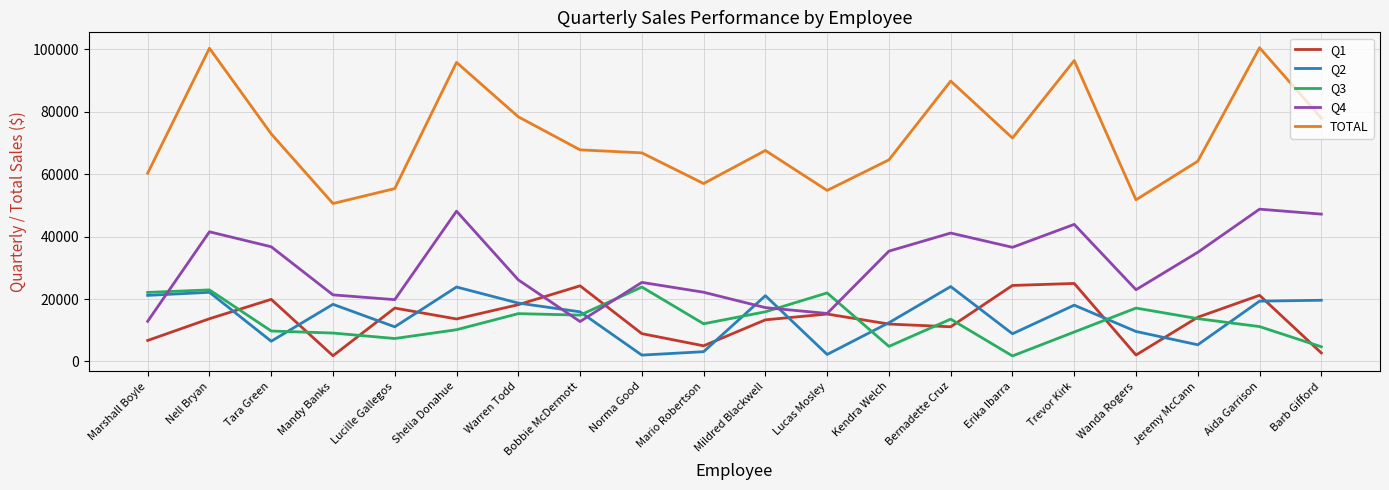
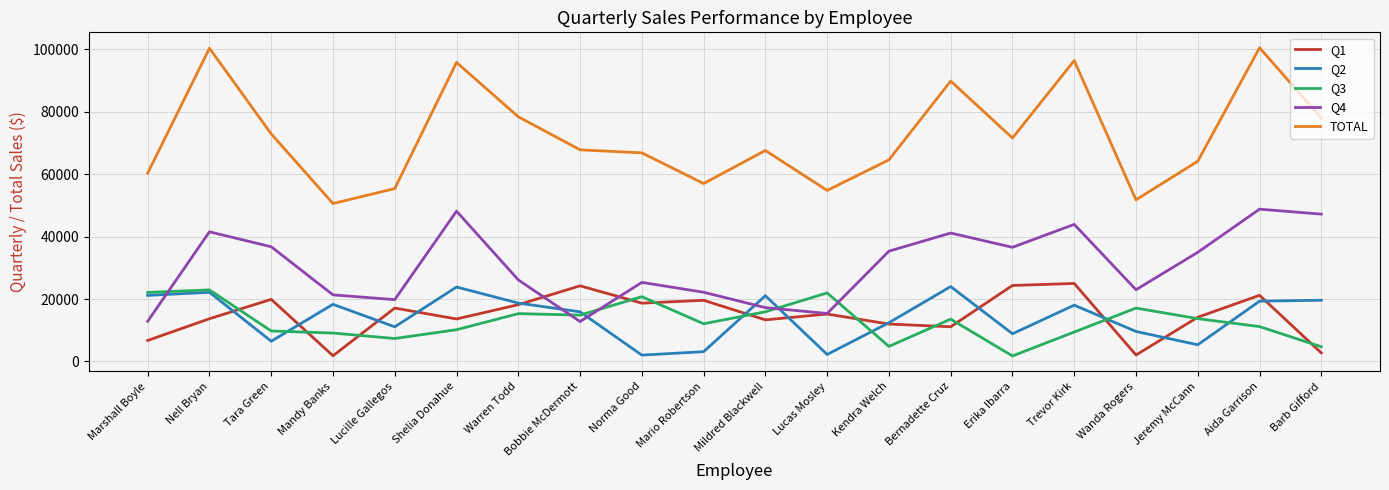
  {
    "Q1": {
      "Marshall Boyle": 7000,
      "Nell Bryan": 14000,
      "Tara Green": 20000,
      "Mandy Banks": 2000,
      "Lucille Gallegos": 17000,
      "Shelia Donahue": 14000,
      "Bobbie McDermott": 24000,
-     "Norma Good": 9000,
-     "Mario Robertson": 5000,
+     "Norma Good": 19000,
+     "Mario Robertson": 20000,
      "Mildred Blackwell": 13000,
      "Bernadette Cruz": 11000,
      "Erika Ibarra": 24000,
      "Trevor Kirk": 25000,
      "Wanda Rogers": 2000,
      "Aida Garrison": 21000,
      "Barb Gifford": 3000
    },
    "Q2": {
      "Marshall Boyle": 21000,
      "Tara Green": 6000,
      "Mandy Banks": 18000,
      "Lucille Gallegos": 11000,
      "Shelia Donahue": 24000,
      "Bobbie McDermott": 16000,
      "Norma Good": 2000,
      "Mario Robertson": 3000,
      "Mildred Blackwell": 21000,
      "Lucas Mosley": 2000,
      "Bernadette Cruz": 24000,
      "Erika Ibarra": 9000,
      "Trevor Kirk": 18000,
      "Wanda Rogers": 10000,
      "Jeremy McCann": 5000,
      "Aida Garrison": 19000,
      "Barb Gifford": 20000
    },
    "Q3": {
      "Marshall Boyle": 22000,
      "Tara Green": 10000,
      "Mandy Banks": 9000,
      "Lucille Gallegos": 7000,
      "Shelia Donahue": 10000,
      "Warren Todd": 15000,
      "Bobbie McDermott": 15000,
-     "Norma Good": 24000,
+     "Norma Good": 21000,
      "Mario Robertson": 12000,
      "Mildred Blackwell": 16000,
      "Lucas Mosley": 22000,
      "Kendra Welch": 5000,
      "Bernadette Cruz": 14000,
      "Erika Ibarra": 2000,
      "Trevor Kirk": 9000,
      "Wanda Rogers": 17000,
      "Aida Garrison": 11000,
      "Barb Gifford": 5000
    },
    "Q4": {
      "Marshall Boyle": 13000,
      "Nell Bryan": 42000,
      "Tara Green": 37000,
      "Mandy Banks": 21000,
      "Lucille Gallegos": 20000,
      "Shelia Donahue": 48000,
      "Warren Todd": 26000,
      "Bobbie McDermott": 13000,
      "Norma Good": 25000,
      "Mario Robertson": 22000,
      "Mildred Blackwell": 17000,
      "Kendra Welch": 35000,
      "Bernadette Cruz": 41000,
      "Erika Ibarra": 37000,
      "Trevor Kirk": 44000,
      "Wanda Rogers": 23000,
      "Jeremy McCann": 35000,
      "Aida Garrison": 49000,
      "Barb Gifford": 47000
    },
    "TOTAL": {
      "Marshall Boyle": 60000,
      "Nell Bryan": 100000,
      "Tara Green": 73000,
      "Mandy Banks": 51000,
      "Lucille Gallegos": 55000,
      "Shelia Donahue": 96000,
      "Warren Todd": 78000,
      "Bobbie McDermott": 68000,
      "Norma Good": 67000,
      "Mario Robertson": 57000,
      "Mildred Blackwell": 68000,
      "Lucas Mosley": 55000,
      "Kendra Welch": 65000,
      "Bernadette Cruz": 90000,
      "Erika Ibarra": 72000,
      "Trevor Kirk": 96000,
      "Wanda Rogers": 52000,
      "Jeremy McCann": 64000,
      "Aida Garrison": 100000
    }
  }
